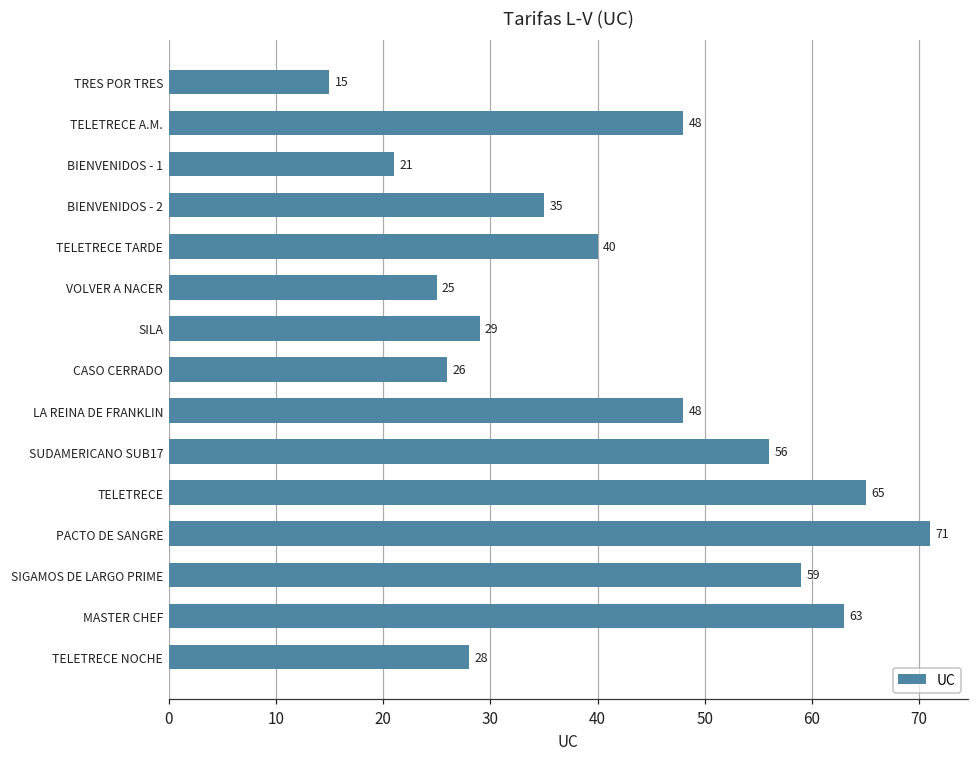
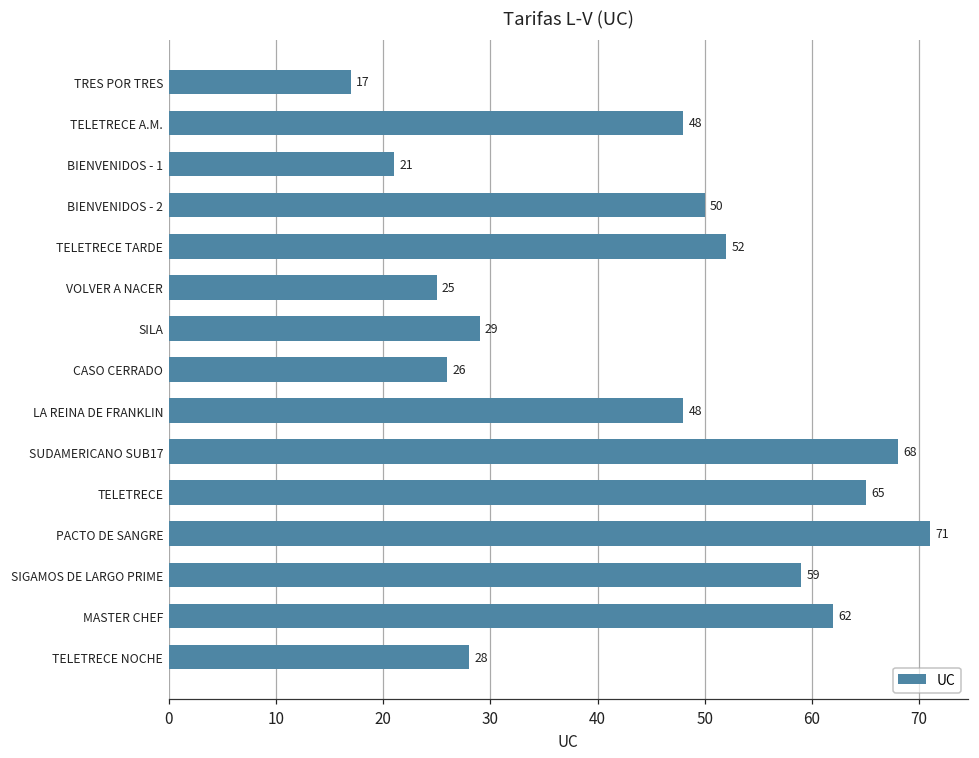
  {
-   "TRES POR TRES": 15,
+   "TRES POR TRES": 17,
    "TELETRECE A.M.": 48,
    "BIENVENIDOS - 1": 21,
-   "BIENVENIDOS - 2": 35,
-   "TELETRECE TARDE": 40,
+   "BIENVENIDOS - 2": 50,
+   "TELETRECE TARDE": 52,
    "VOLVER A NACER": 25,
    "SILA": 29,
    "CASO CERRADO": 26,
    "LA REINA DE FRANKLIN": 48,
-   "SUDAMERICANO SUB17": 56,
+   "SUDAMERICANO SUB17": 68,
    "TELETRECE": 65,
    "PACTO DE SANGRE": 71,
    "SIGAMOS DE LARGO PRIME": 59,
-   "MASTER CHEF": 63,
+   "MASTER CHEF": 62,
    "TELETRECE NOCHE": 28
  }
